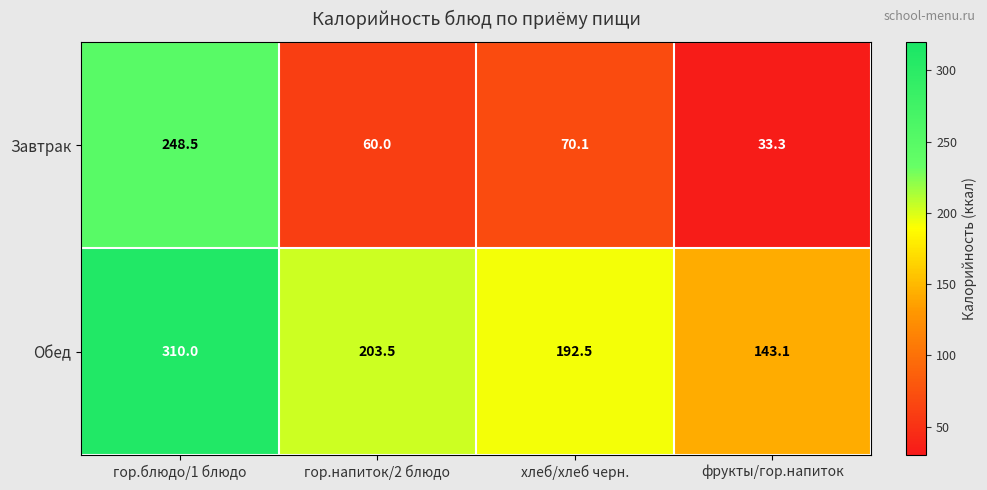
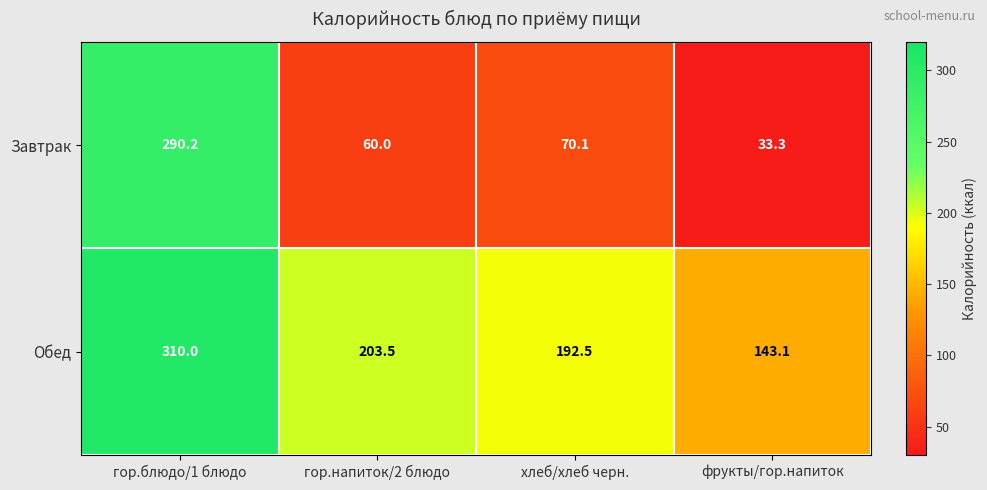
  {
    "Завтрак": {
-     "гор.блюдо/1 блюдо": 248.5,
+     "гор.блюдо/1 блюдо": 290.2,
      "гор.напиток/2 блюдо": 60.0,
      "хлеб/хлеб черн.": 70.1,
      "фрукты/гор.напиток": 33.3
    },
    "Обед": {
      "гор.блюдо/1 блюдо": 310.0,
      "гор.напиток/2 блюдо": 203.5,
      "хлеб/хлеб черн.": 192.5,
      "фрукты/гор.напиток": 143.1
    }
  }
